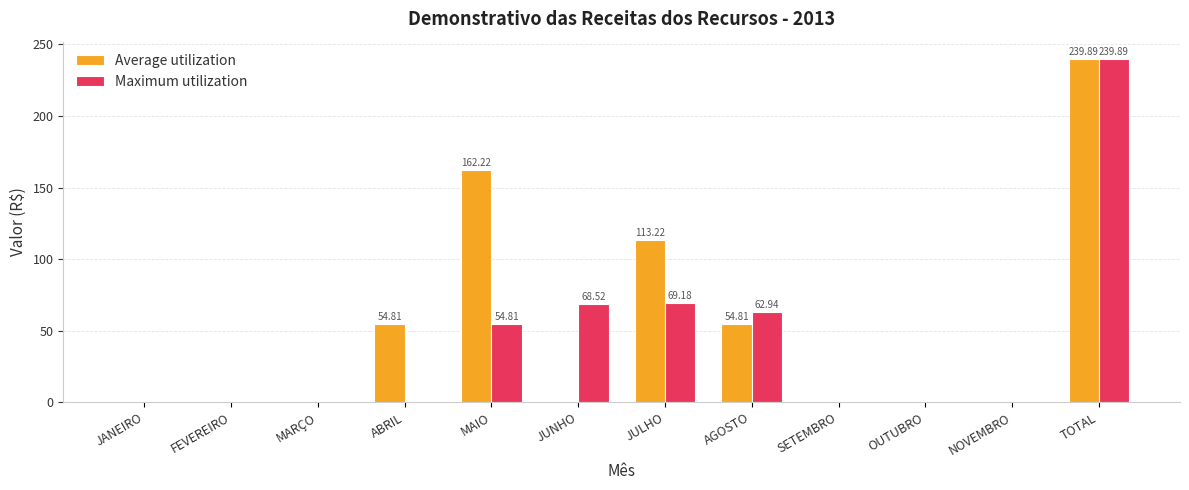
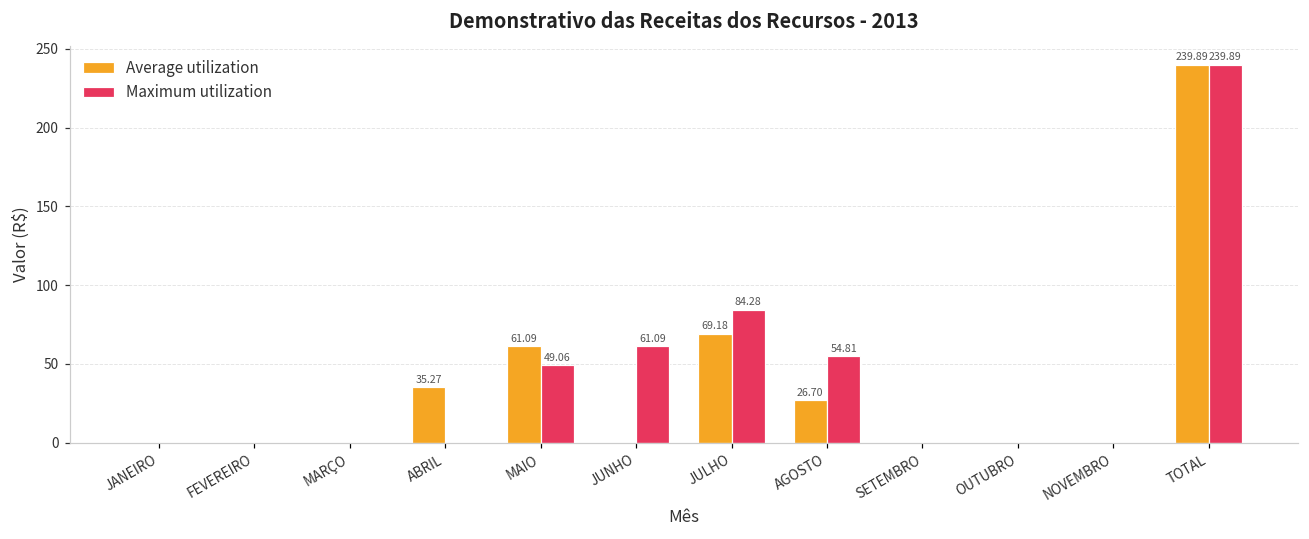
  {
    "Average utilization": {
-     "ABRIL": 54.81,
-     "MAIO": 162.22,
-     "JULHO": 113.22,
-     "AGOSTO": 54.81,
+     "ABRIL": 35.27,
+     "MAIO": 61.09,
+     "JULHO": 69.18,
+     "AGOSTO": 26.70,
      "TOTAL": 239.89
    },
    "Maximum utilization": {
-     "MAIO": 54.81,
-     "JUNHO": 68.52,
-     "JULHO": 69.18,
-     "AGOSTO": 62.94,
+     "MAIO": 49.06,
+     "JUNHO": 61.09,
+     "JULHO": 84.28,
+     "AGOSTO": 54.81,
      "TOTAL": 239.89
    }
  }
